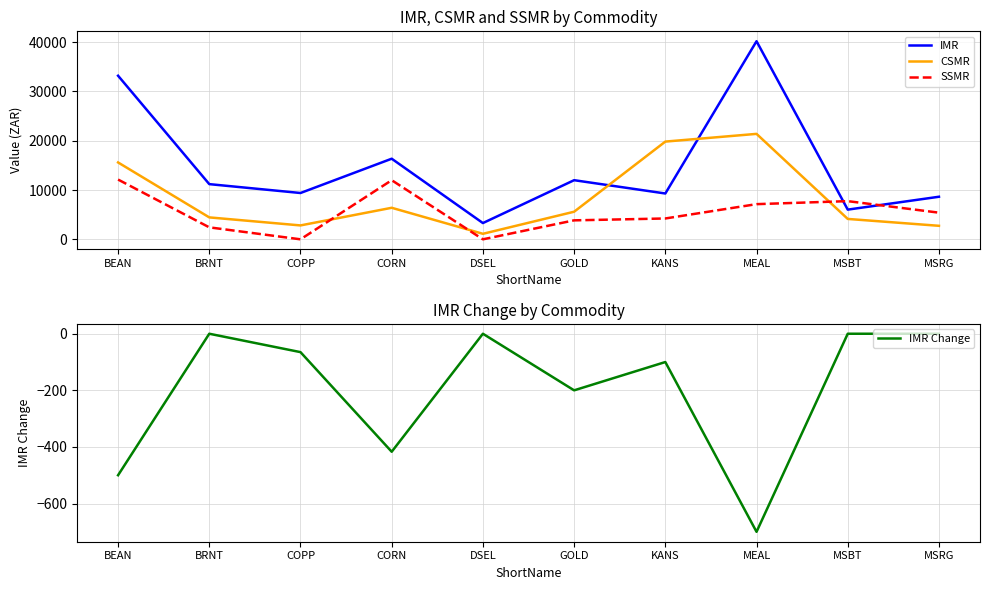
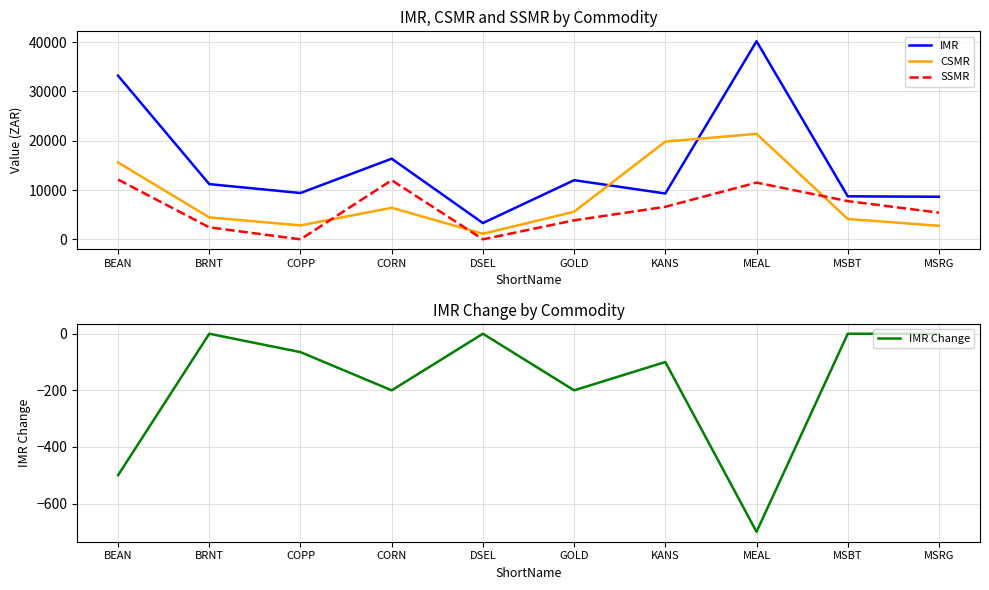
  {
    "IMR, CSMR and SSMR by Commodity": {
      "IMR": {
        "BEAN": 33000,
        "BRNT": 11000,
        "COPP": 9000,
        "CORN": 16000,
        "DSEL": 3000,
        "GOLD": 12000,
        "KANS": 9000,
        "MEAL": 40000,
-       "MSBT": 6000,
+       "MSBT": 9000,
        "MSRG": 9000
      },
      "CSMR": {
        "BEAN": 16000,
        "BRNT": 4000,
        "COPP": 3000,
        "CORN": 6000,
        "DSEL": 1000,
        "GOLD": 6000,
        "KANS": 20000,
        "MEAL": 21000,
        "MSBT": 4000,
        "MSRG": 3000
      },
      "SSMR": {
        "BEAN": 12000,
        "BRNT": 2000,
        "COPP": 0,
        "CORN": 12000,
        "DSEL": 0,
        "GOLD": 4000,
-       "KANS": 4000,
-       "MEAL": 7000,
+       "KANS": 7000,
+       "MEAL": 12000,
        "MSBT": 8000,
        "MSRG": 5000
      }
    },
    "IMR Change by Commodity": {
      "BEAN": -500,
      "BRNT": 0,
      "COPP": -70,
-     "CORN": -420,
+     "CORN": -200,
      "DSEL": 0,
      "GOLD": -200,
      "KANS": -100,
      "MEAL": -700,
      "MSBT": 0
    }
  }
